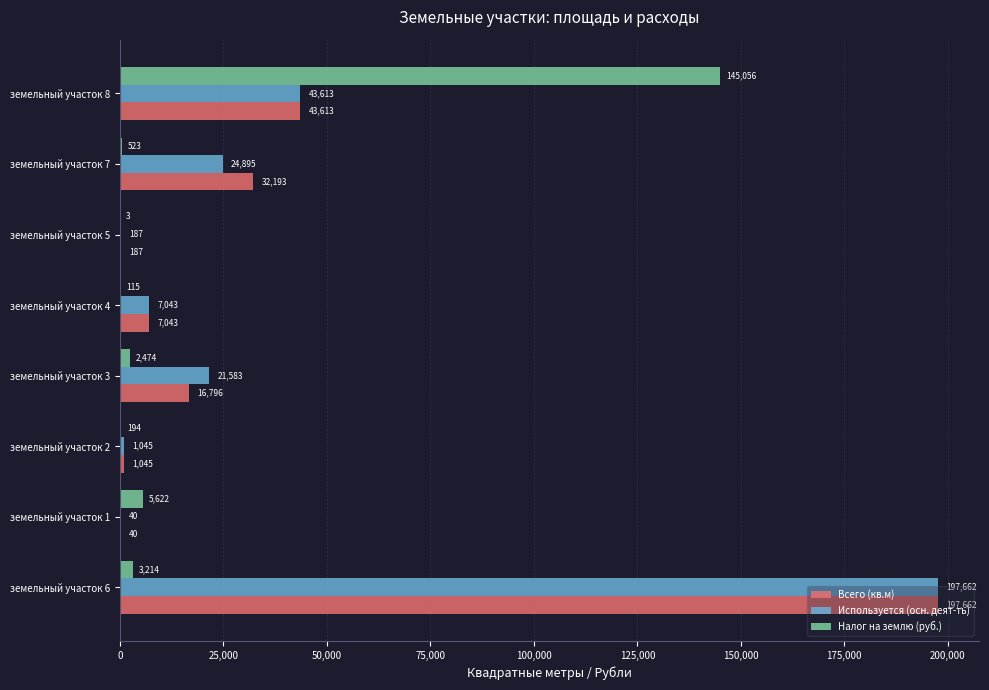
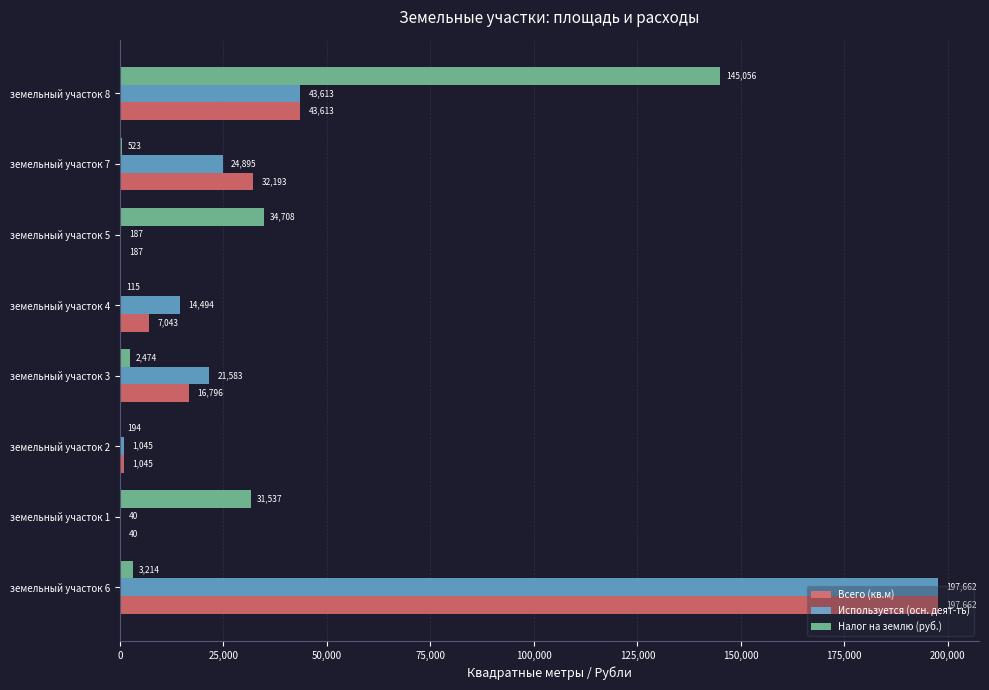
  {
    "Всего (кв.м)": {
      "земельный участок 8": "43,613",
      "земельный участок 7": "32,193",
      "земельный участок 5": "187",
      "земельный участок 4": "7,043",
      "земельный участок 3": "16,796",
      "земельный участок 2": "1,045",
      "земельный участок 1": "40"
    },
    "Используется (осн. деят-ть)": {
      "земельный участок 8": "43,613",
      "земельный участок 7": "24,895",
      "земельный участок 5": "187",
-     "земельный участок 4": "7,043",
+     "земельный участок 4": "14,494",
      "земельный участок 3": "21,583",
      "земельный участок 2": "1,045",
      "земельный участок 1": "40"
    },
    "Налог на землю (руб.)": {
      "земельный участок 8": "145,056",
      "земельный участок 7": "523",
-     "земельный участок 5": "3",
+     "земельный участок 5": "34,708",
      "земельный участок 4": "115",
      "земельный участок 3": "2,474",
      "земельный участок 2": "194",
-     "земельный участок 1": "5,622",
+     "земельный участок 1": "31,537",
      "земельный участок 6": "3,214"
    }
  }
